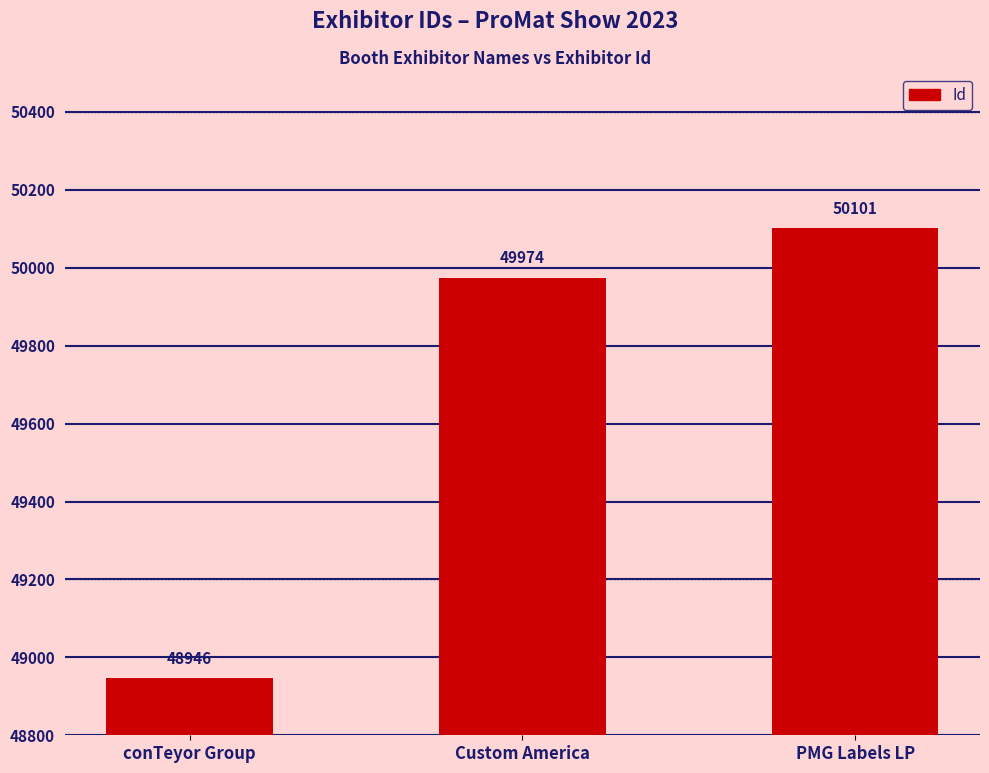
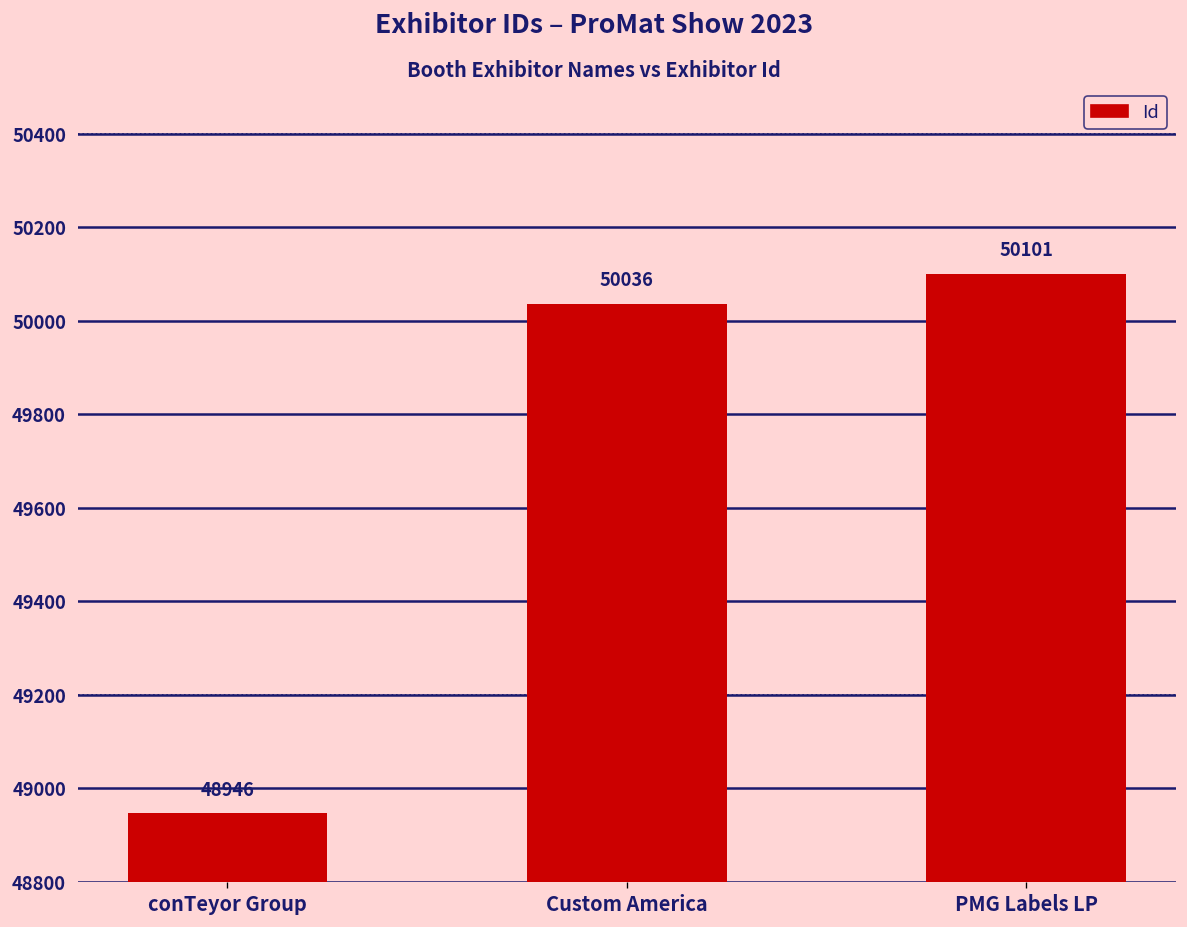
  {
    "conTeyor Group": 48946,
-   "Custom America": 49974,
+   "Custom America": 50036,
    "PMG Labels LP": 50101
  }
